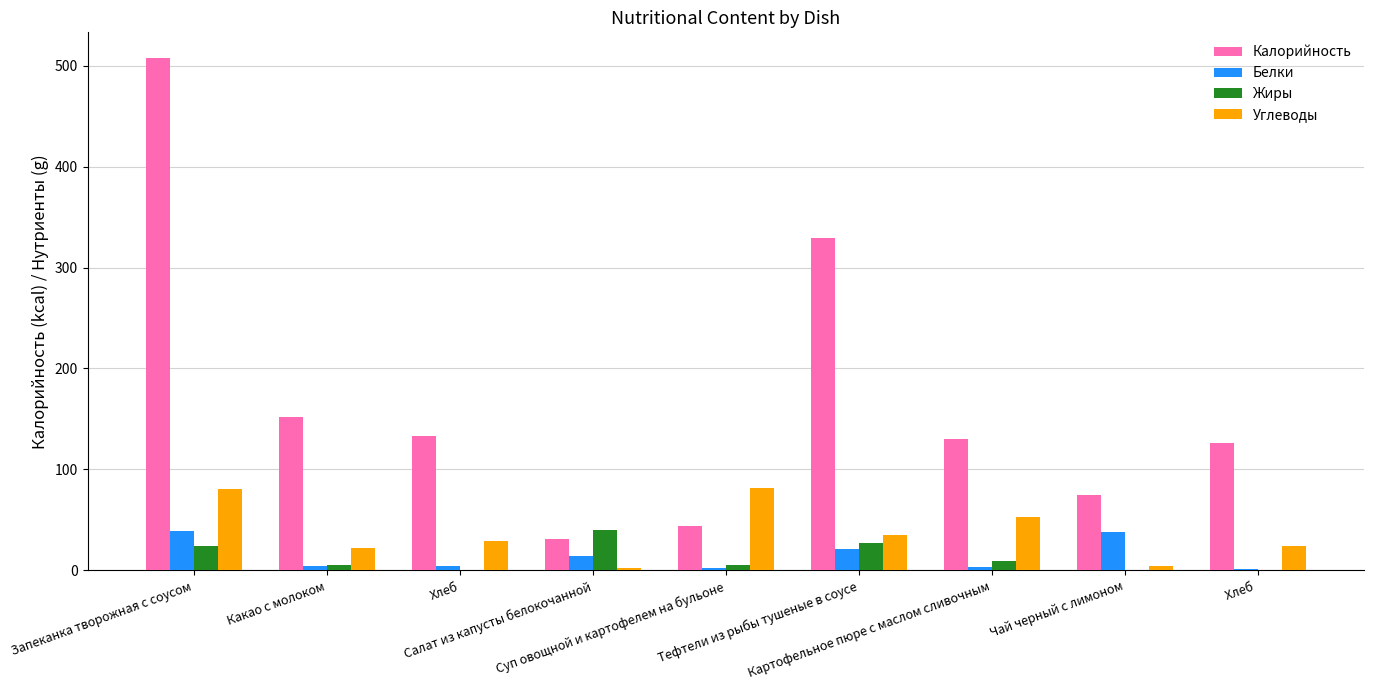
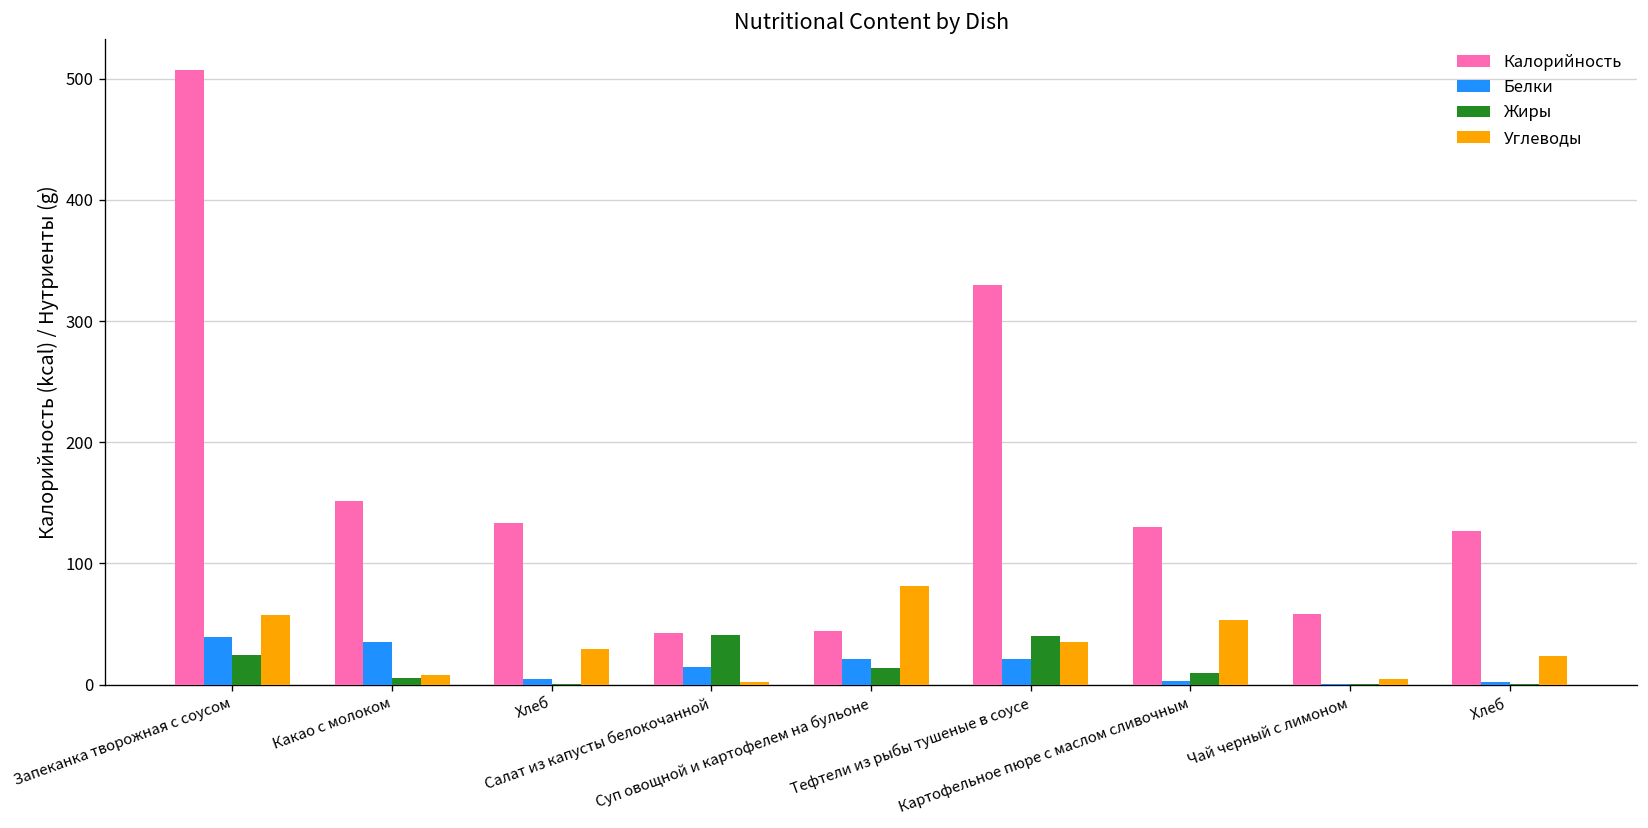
  {
    "Калорийность": {
      "Запеканка творожная с соусом": 508,
      "Какао с молоком": 152,
-     "Салат из капусты белокочанной": 31,
+     "Салат из капусты белокочанной": 43,
      "Суп овощной и картофелем на бульоне": 45,
      "Тефтели из рыбы тушеные в соусе": 329,
      "Картофельное пюре с маслом сливочным": 130,
-     "Чай черный с лимоном": 75
+     "Чай черный с лимоном": 59
    },
    "Белки": {
      "Запеканка творожная с соусом": 39,
-     "Какао с молоком": 4,
+     "Какао с молоком": 35,
      "Салат из капусты белокочанной": 14,
-     "Суп овощной и картофелем на бульоне": 2,
+     "Суп овощной и картофелем на бульоне": 21,
      "Тефтели из рыбы тушеные в соусе": 21,
      "Картофельное пюре с маслом сливочным": 3,
-     "Чай черный с лимоном": 38
+     "Чай черный с лимоном": 0
    },
    "Жиры": {
      "Запеканка творожная с соусом": 24,
      "Какао с молоком": 5,
      "Салат из капусты белокочанной": 41,
-     "Суп овощной и картофелем на бульоне": 5,
-     "Тефтели из рыбы тушеные в соусе": 27,
+     "Суп овощной и картофелем на бульоне": 14,
+     "Тефтели из рыбы тушеные в соусе": 40,
      "Картофельное пюре с маслом сливочным": 9
    },
    "Углеводы": {
-     "Запеканка творожная с соусом": 81,
-     "Какао с молоком": 23,
+     "Запеканка творожная с соусом": 58,
+     "Какао с молоком": 8,
      "Суп овощной и картофелем на бульоне": 82,
      "Тефтели из рыбы тушеные в соусе": 35,
      "Картофельное пюре с маслом сливочным": 53,
      "Чай черный с лимоном": 4
    }
  }
